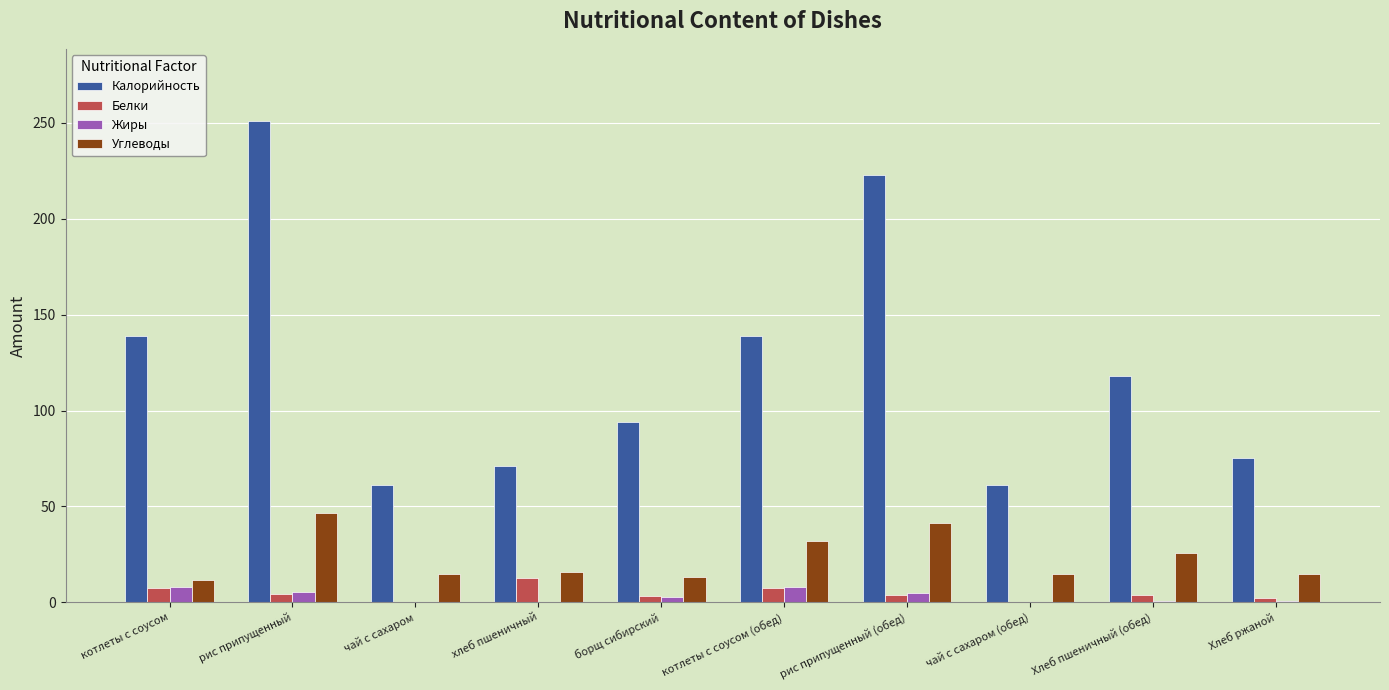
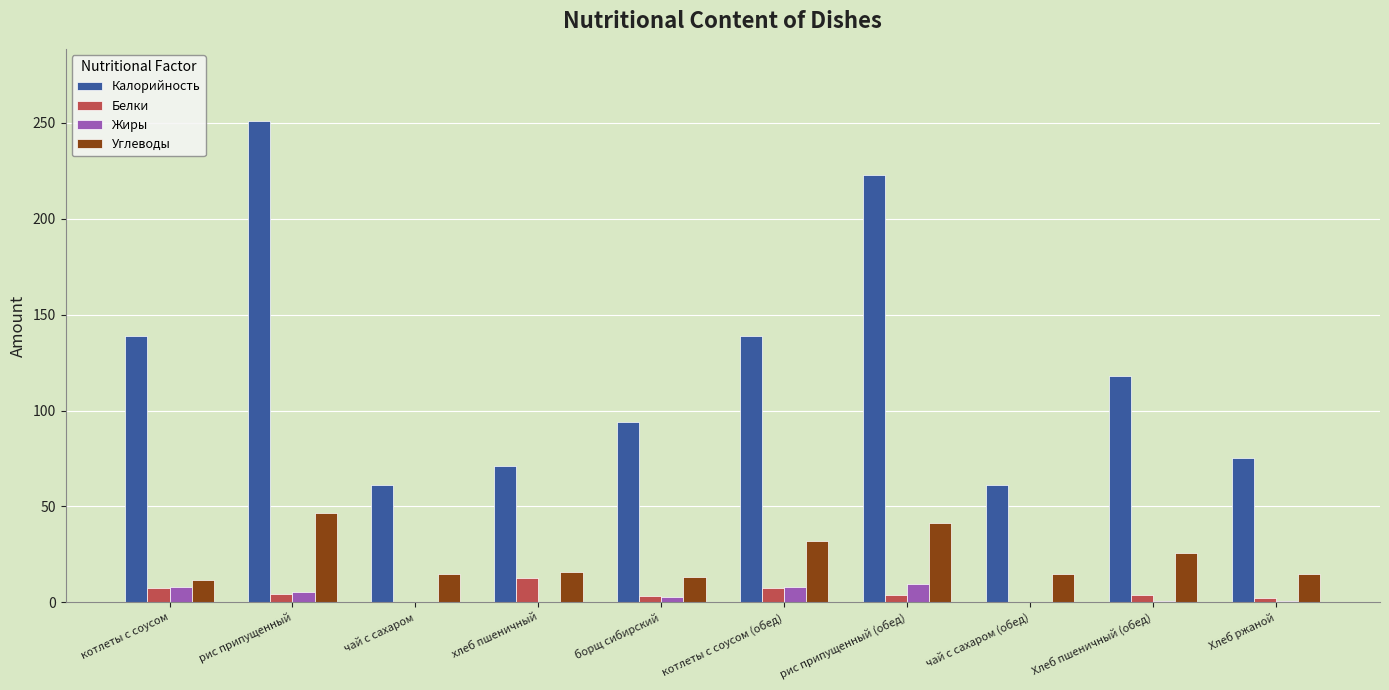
  {
    "Калорийность": {
      "котлеты с соусом": 139,
      "рис припущенный": 251,
      "чай с сахаром": 61,
      "хлеб пшеничный": 71,
      "борщ сибирский": 94,
      "котлеты с соусом (обед)": 139,
      "рис припущенный (обед)": 223,
      "чай с сахаром (обед)": 61,
      "Хлеб пшеничный (обед)": 118,
      "Хлеб ржаной": 75
    },
    "Белки": {
      "котлеты с соусом": 7,
      "рис припущенный": 4,
      "хлеб пшеничный": 13,
      "борщ сибирский": 3,
      "котлеты с соусом (обед)": 7,
      "рис припущенный (обед)": 4,
      "Хлеб пшеничный (обед)": 4,
      "Хлеб ржаной": 2
    },
    "Жиры": {
      "котлеты с соусом": 8,
      "рис припущенный": 5,
      "борщ сибирский": 3,
      "котлеты с соусом (обед)": 8,
-     "рис припущенный (обед)": 5
+     "рис припущенный (обед)": 10
    },
    "Углеводы": {
      "котлеты с соусом": 12,
      "рис припущенный": 47,
      "чай с сахаром": 15,
      "хлеб пшеничный": 16,
      "борщ сибирский": 13,
      "котлеты с соусом (обед)": 32,
      "рис припущенный (обед)": 42,
      "чай с сахаром (обед)": 15,
      "Хлеб пшеничный (обед)": 26,
      "Хлеб ржаной": 15
    }
  }
